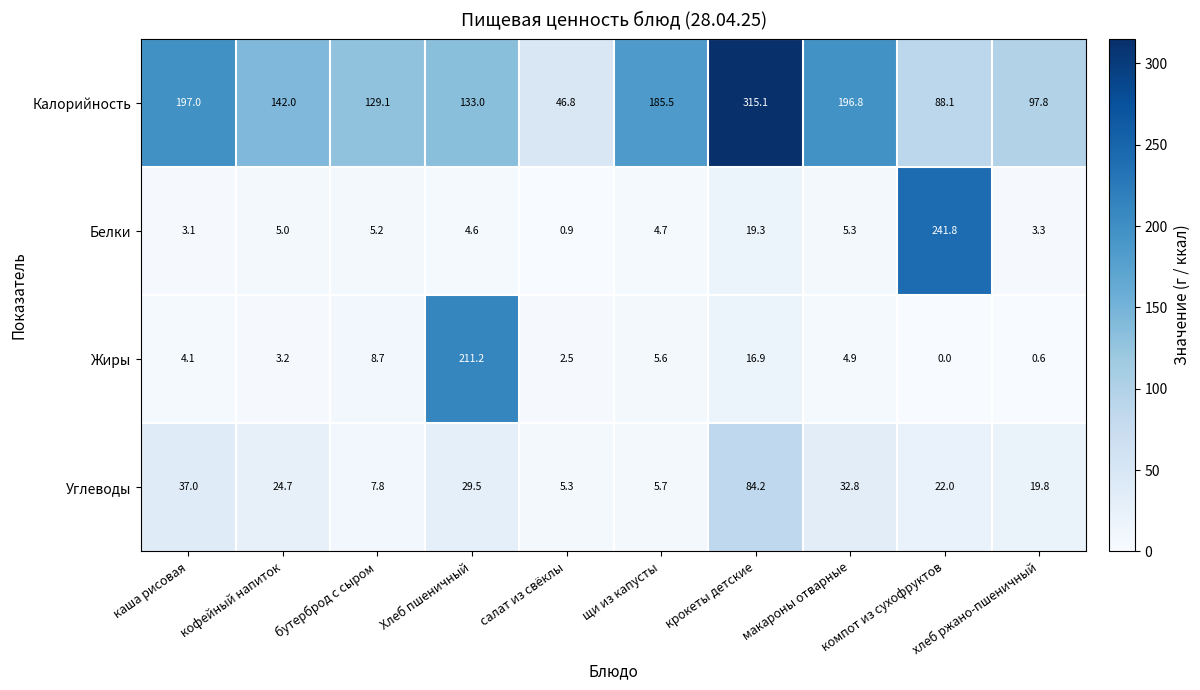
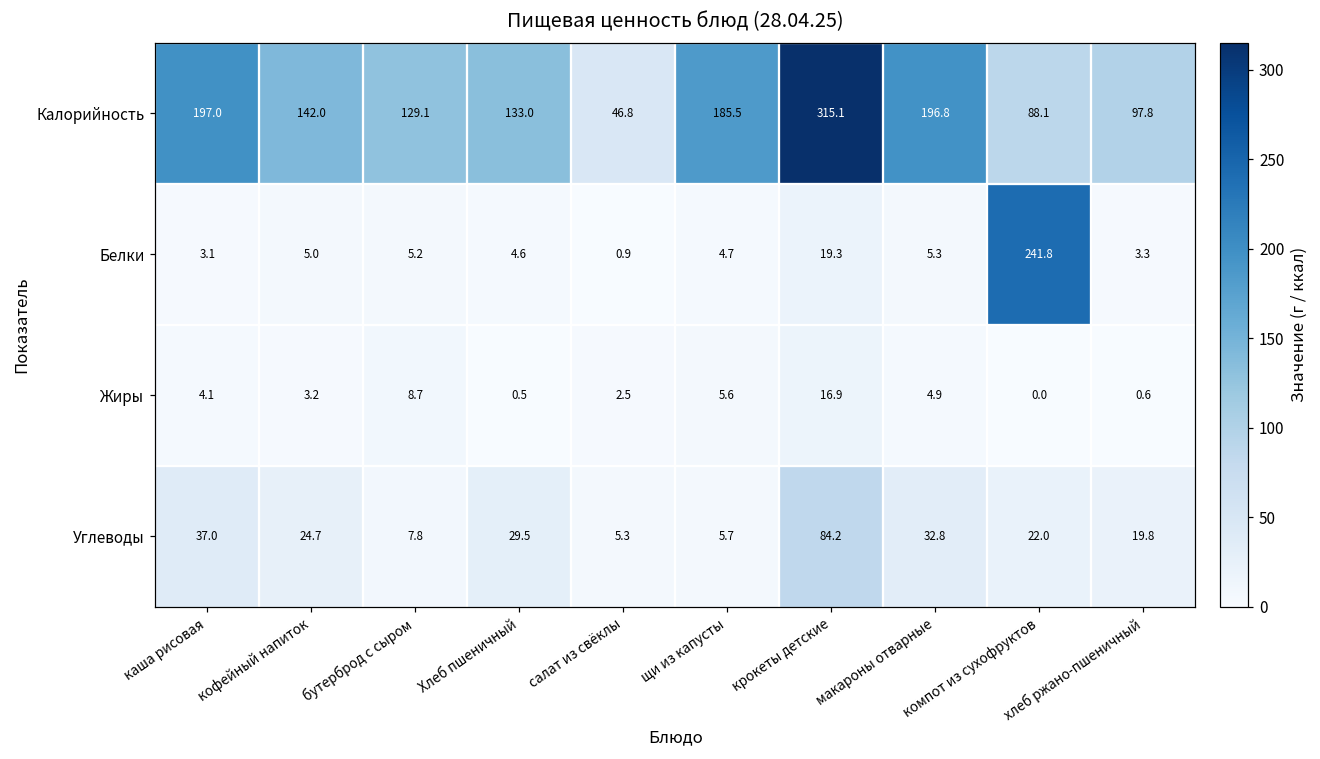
  {
    "Калорийность": {
      "каша рисовая": 197.0,
      "кофейный напиток": 142.0,
      "бутерброд с сыром": 129.1,
      "Хлеб пшеничный": 133.0,
      "салат из свёклы": 46.8,
      "щи из капусты": 185.5,
      "крокеты детские": 315.1,
      "макароны отварные": 196.8,
      "компот из сухофруктов": 88.1,
      "хлеб ржано-пшеничный": 97.8
    },
    "Белки": {
      "каша рисовая": 3.1,
      "кофейный напиток": 5.0,
      "бутерброд с сыром": 5.2,
      "Хлеб пшеничный": 4.6,
      "салат из свёклы": 0.9,
      "щи из капусты": 4.7,
      "крокеты детские": 19.3,
      "макароны отварные": 5.3,
      "компот из сухофруктов": 241.8,
      "хлеб ржано-пшеничный": 3.3
    },
    "Жиры": {
      "каша рисовая": 4.1,
      "кофейный напиток": 3.2,
      "бутерброд с сыром": 8.7,
-     "Хлеб пшеничный": 211.2,
+     "Хлеб пшеничный": 0.5,
      "салат из свёклы": 2.5,
      "щи из капусты": 5.6,
      "крокеты детские": 16.9,
      "макароны отварные": 4.9,
      "компот из сухофруктов": 0.0,
      "хлеб ржано-пшеничный": 0.6
    },
    "Углеводы": {
      "каша рисовая": 37.0,
      "кофейный напиток": 24.7,
      "бутерброд с сыром": 7.8,
      "Хлеб пшеничный": 29.5,
      "салат из свёклы": 5.3,
      "щи из капусты": 5.7,
      "крокеты детские": 84.2,
      "макароны отварные": 32.8,
      "компот из сухофруктов": 22.0,
      "хлеб ржано-пшеничный": 19.8
    }
  }
